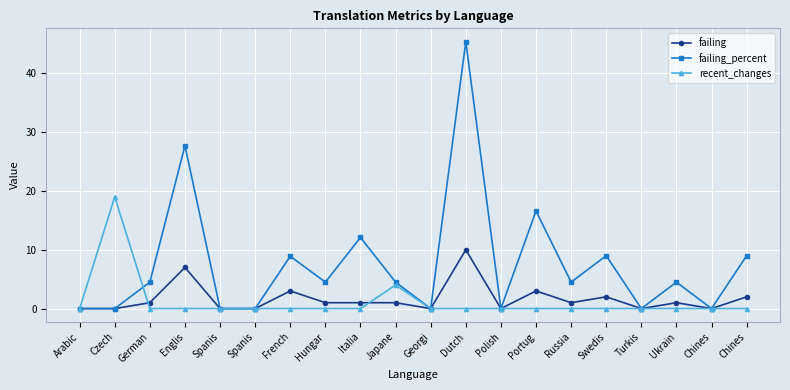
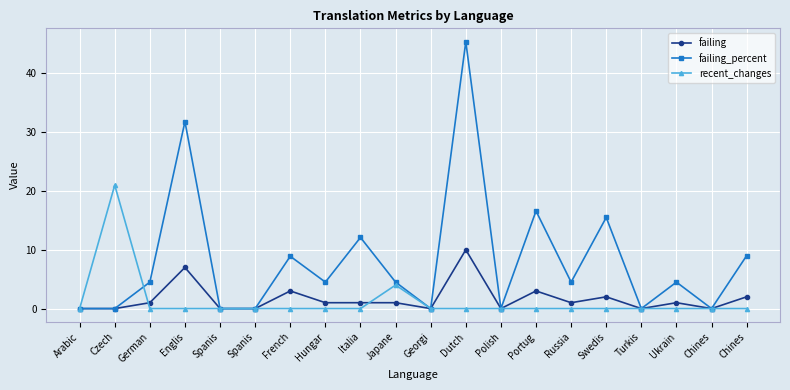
  {
    "failing": {
      "German": 1,
      "Englis": 7,
      "French": 3,
      "Hungar": 1,
      "Italia": 1,
      "Japane": 1,
      "Dutch": 10,
      "Portug": 3,
      "Russia": 1,
      "Swedis": 2,
      "Ukrain": 1
    },
    "failing_percent": {
      "German": 5,
-     "Englis": 28,
+     "Englis": 32,
      "French": 9,
      "Hungar": 5,
      "Italia": 12,
      "Japane": 5,
      "Dutch": 45,
      "Portug": 17,
      "Russia": 5,
-     "Swedis": 9,
+     "Swedis": 16,
      "Ukrain": 5
    },
    "recent_changes": {
-     "Czech": 19,
+     "Czech": 21,
      "German": 0,
      "Englis": 0,
      "French": 0,
      "Hungar": 0,
      "Italia": 0,
      "Japane": 4,
      "Dutch": 0,
      "Portug": 0,
      "Russia": 0,
      "Swedis": 0,
      "Ukrain": 0
    }
  }
